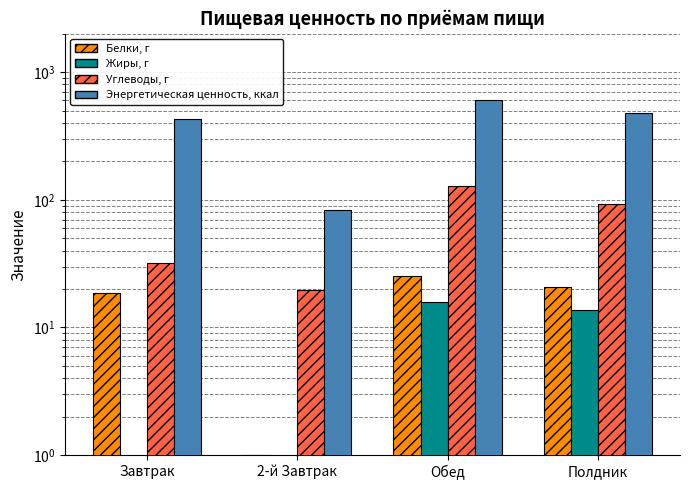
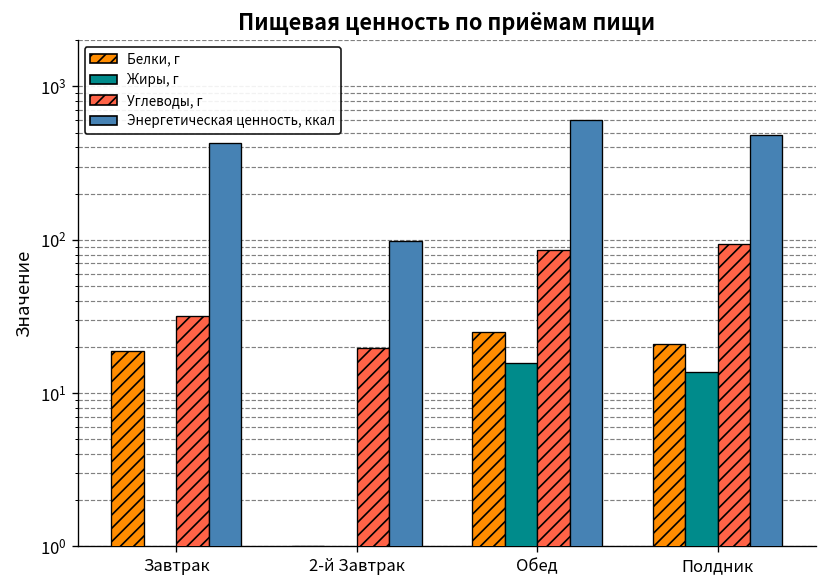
  {
    "Белки, г": {
      "Завтрак": 19,
      "2-й Завтрак": 1,
      "Обед": 25,
      "Полдник": 21
    },
    "Жиры, г": {
      "Обед": 16,
      "Полдник": 14
    },
    "Углеводы, г": {
      "Завтрак": 32,
      "2-й Завтрак": 20,
-     "Обед": 130,
+     "Обед": 90,
      "Полдник": 90
    },
    "Энергетическая ценность, ккал": {
      "Завтрак": 430,
-     "2-й Завтрак": 80,
+     "2-й Завтрак": 100,
      "Обед": 600,
      "Полдник": 480
    }
  }
